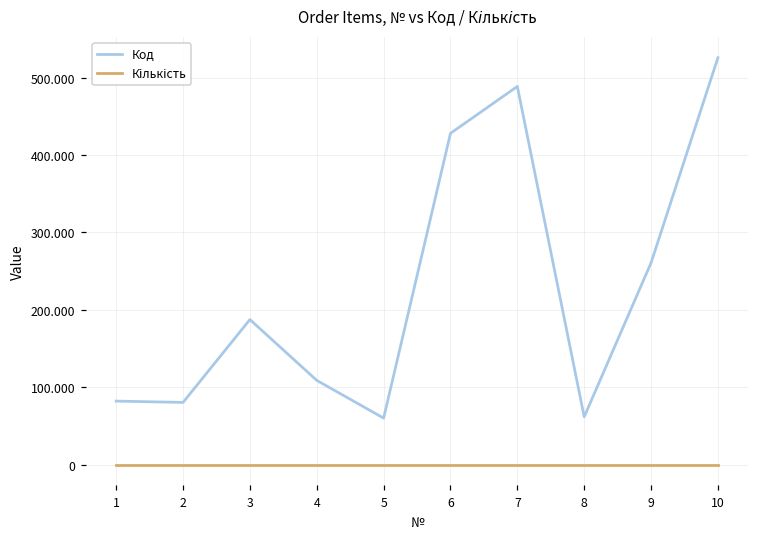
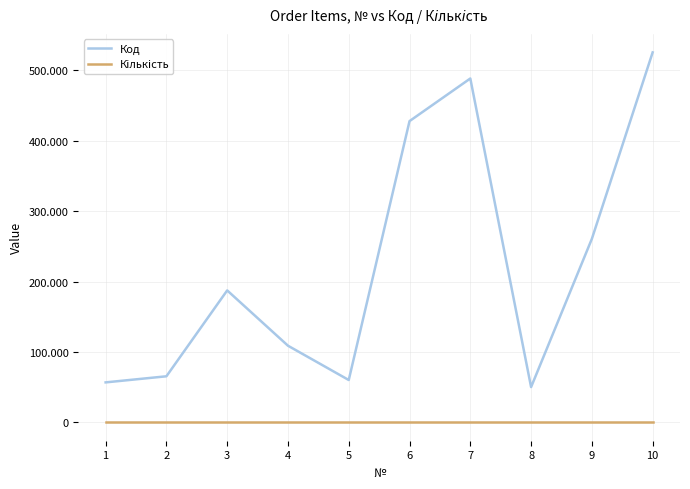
  {
    "Код": {
-     "1": 80,
-     "2": 80,
+     "1": 60,
+     "2": 70,
      "3": 190,
      "4": 110,
      "5": 60,
      "6": 430,
      "7": 490,
-     "8": 60,
+     "8": 50,
      "9": 260,
      "10": 530
    },
    "Кількість": {
      "1": 0,
      "2": 0,
      "3": 0,
      "4": 0,
      "5": 0,
      "6": 0,
      "7": 0,
      "8": 0,
      "9": 0,
      "10": 0
    }
  }
